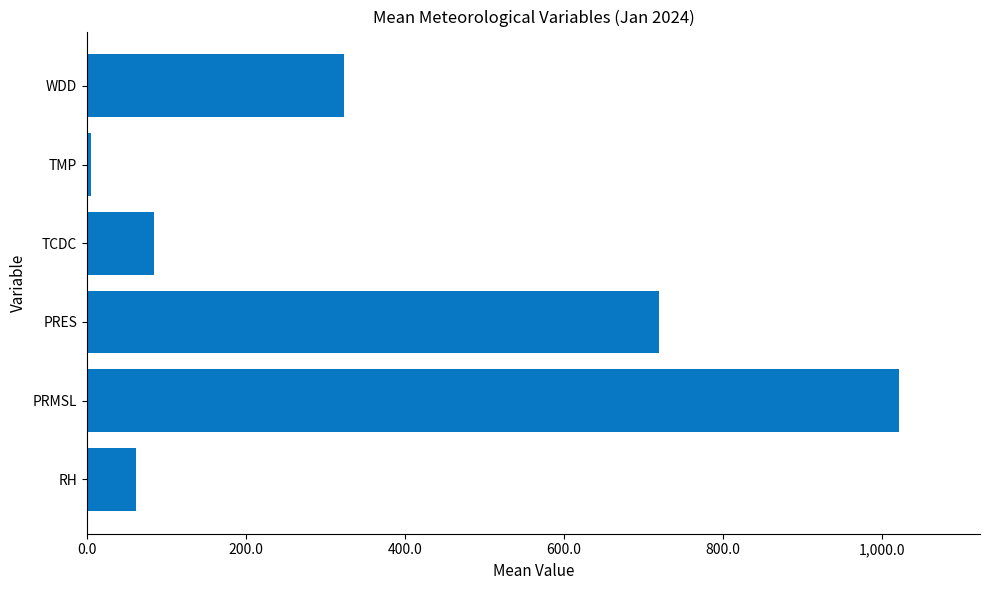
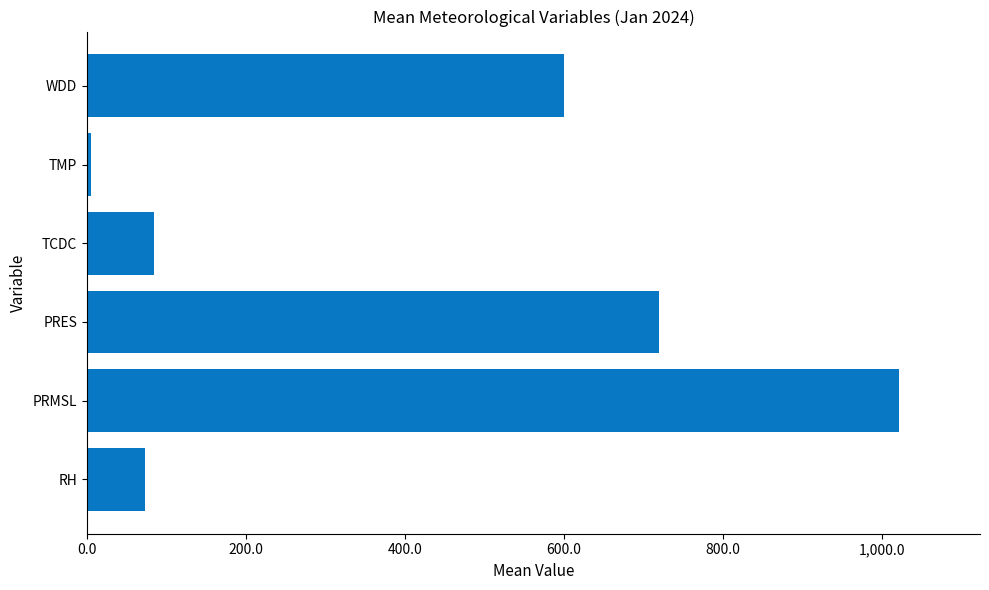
  {
-   "WDD": "320",
+   "WDD": "600",
    "TMP": "0",
    "TCDC": "80",
    "PRES": "720",
    "PRMSL": "1,020",
-   "RH": "60"
+   "RH": "70"
  }
